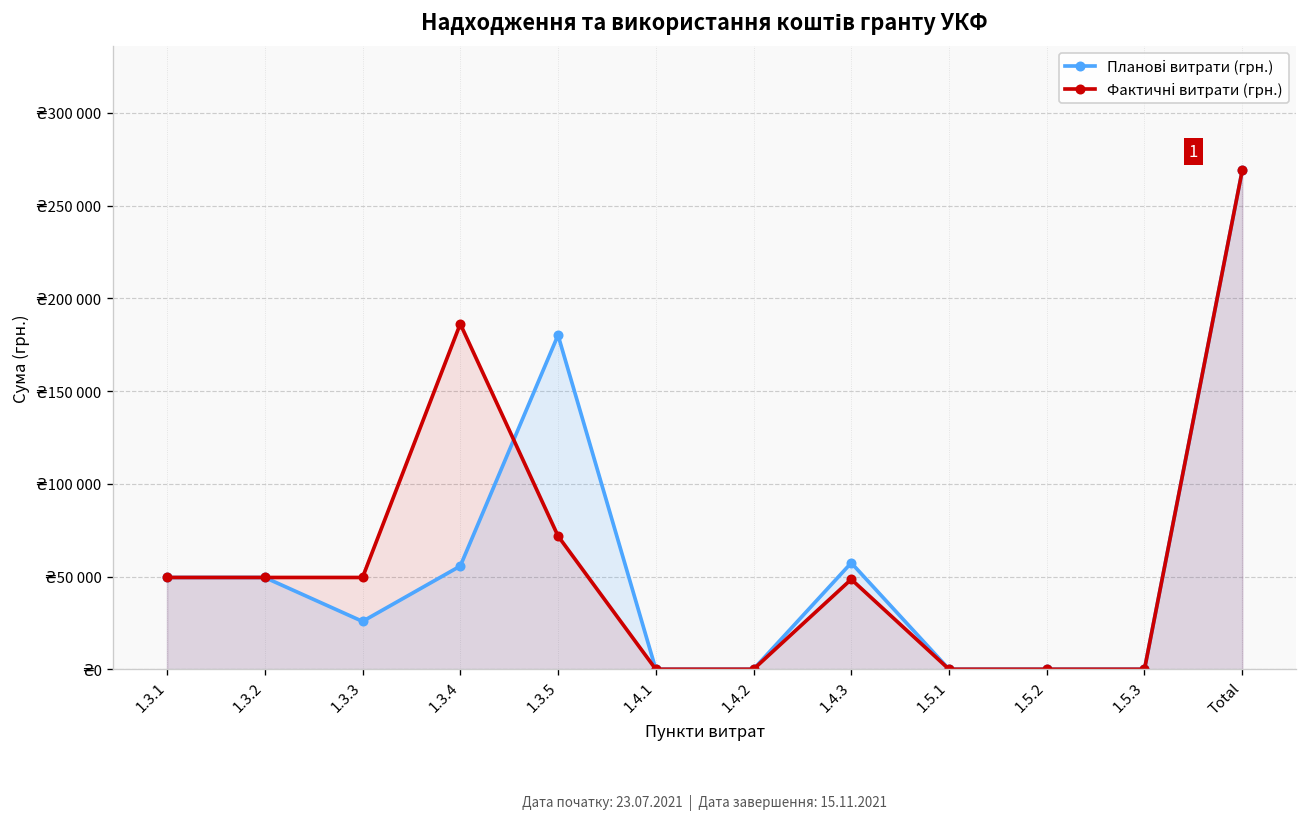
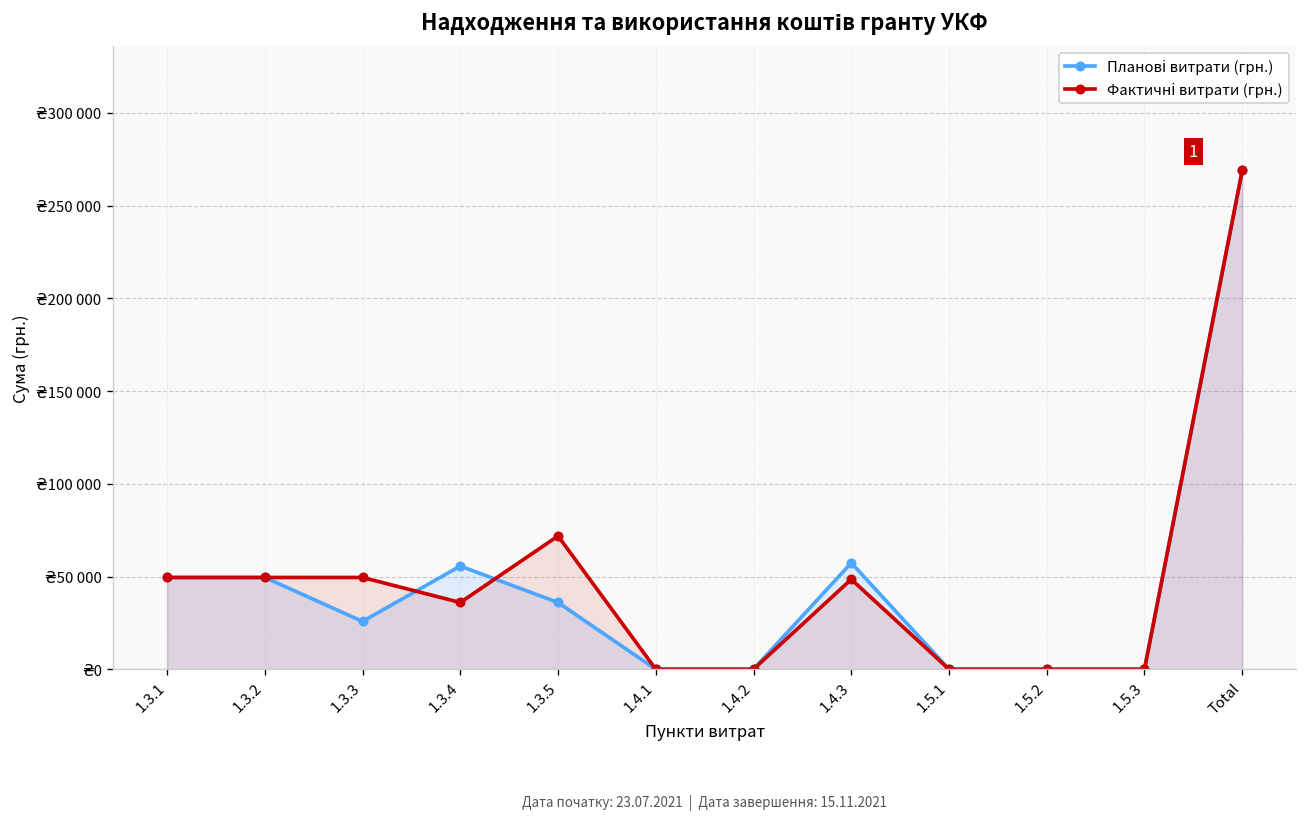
  {
    "Планові витрати (грн.)": {
      "1.3.3": "₴26000",
      "1.3.4": "₴56000",
-     "1.3.5": "₴180000",
+     "1.3.5": "₴36000",
      "1.4.3": "₴57000"
    },
    "Фактичні витрати (грн.)": {
      "1.3.3": "₴50000",
-     "1.3.4": "₴186000",
+     "1.3.4": "₴36000",
      "1.3.5": "₴72000",
      "1.4.3": "₴49000"
    }
  }
